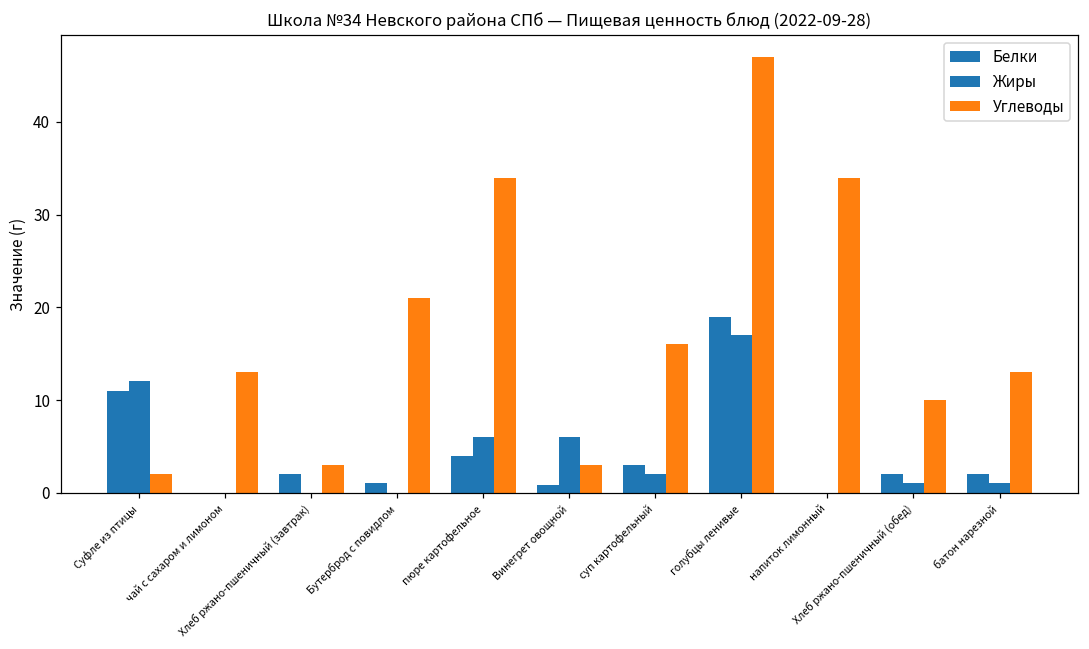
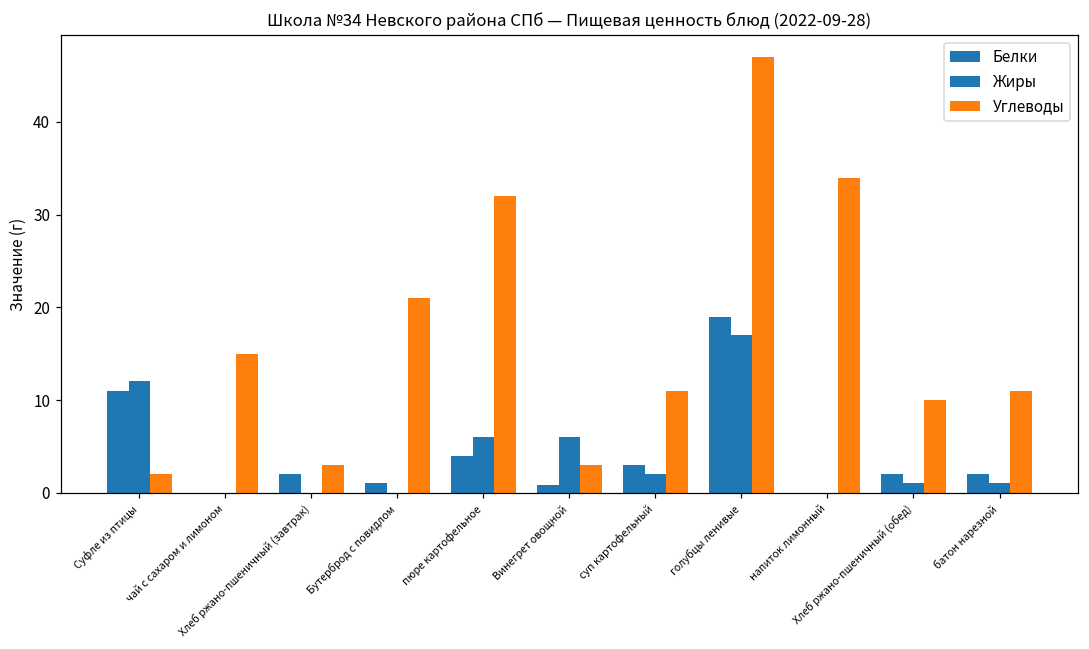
  {
    "Углеводы": {
      "Суфле из птицы": 2,
-     "чай с сахаром и лимоном": 13,
+     "чай с сахаром и лимоном": 15,
      "Хлеб ржано-пшеничный (завтрак)": 3,
      "Бутерброд с повидлом": 21,
-     "пюре картофельное": 34,
+     "пюре картофельное": 32,
      "Винегрет овощной": 3,
-     "суп картофельный": 16,
+     "суп картофельный": 11,
      "голубцы ленивые": 47,
      "напиток лимонный": 34,
      "Хлеб ржано-пшеничный (обед)": 10,
-     "батон нарезной": 13
+     "батон нарезной": 11
    }
  }
